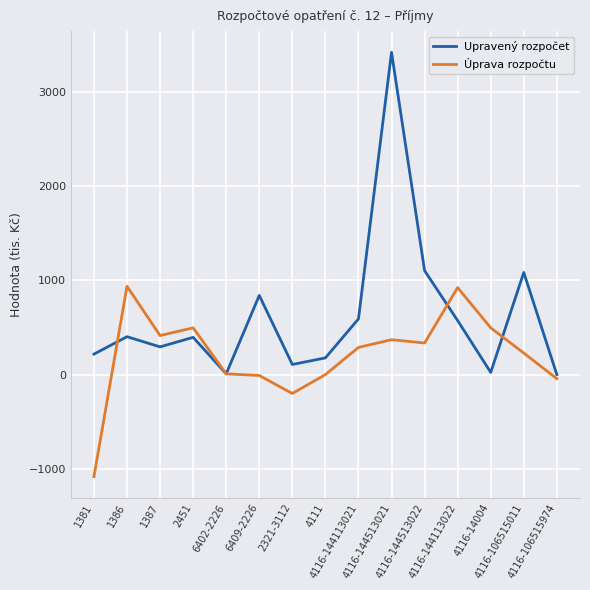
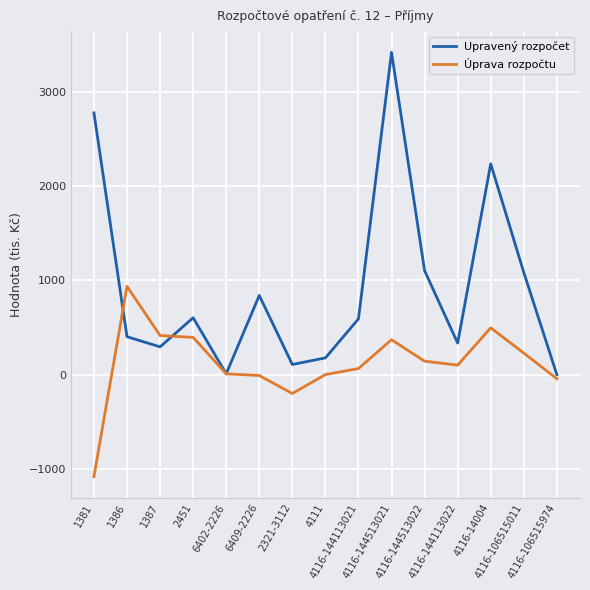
  {
    "Upravený rozpočet": {
-     "1381": 200,
+     "1381": 2800,
      "1386": 400,
      "1387": 300,
-     "2451": 400,
+     "2451": 600,
      "6409-2226": 800,
      "2321-3112": 100,
      "4111": 200,
      "4116-144113021": 600,
      "4116-144513021": 3400,
      "4116-144513022": 1100,
-     "4116-144113022": 600,
-     "4116-14004": 0,
+     "4116-144113022": 300,
+     "4116-14004": 2200,
      "4116-106515011": 1100,
      "4116-106515974": 0
    },
    "Úprava rozpočtu": {
      "1381": -1100,
      "1386": 900,
      "1387": 400,
-     "2451": 500,
+     "2451": 400,
      "6409-2226": 0,
      "2321-3112": -200,
      "4111": 0,
-     "4116-144113021": 300,
+     "4116-144113021": 100,
      "4116-144513021": 400,
-     "4116-144513022": 300,
-     "4116-144113022": 900,
+     "4116-144513022": 100,
+     "4116-144113022": 100,
      "4116-14004": 500,
      "4116-106515011": 200,
      "4116-106515974": 0
    }
  }
